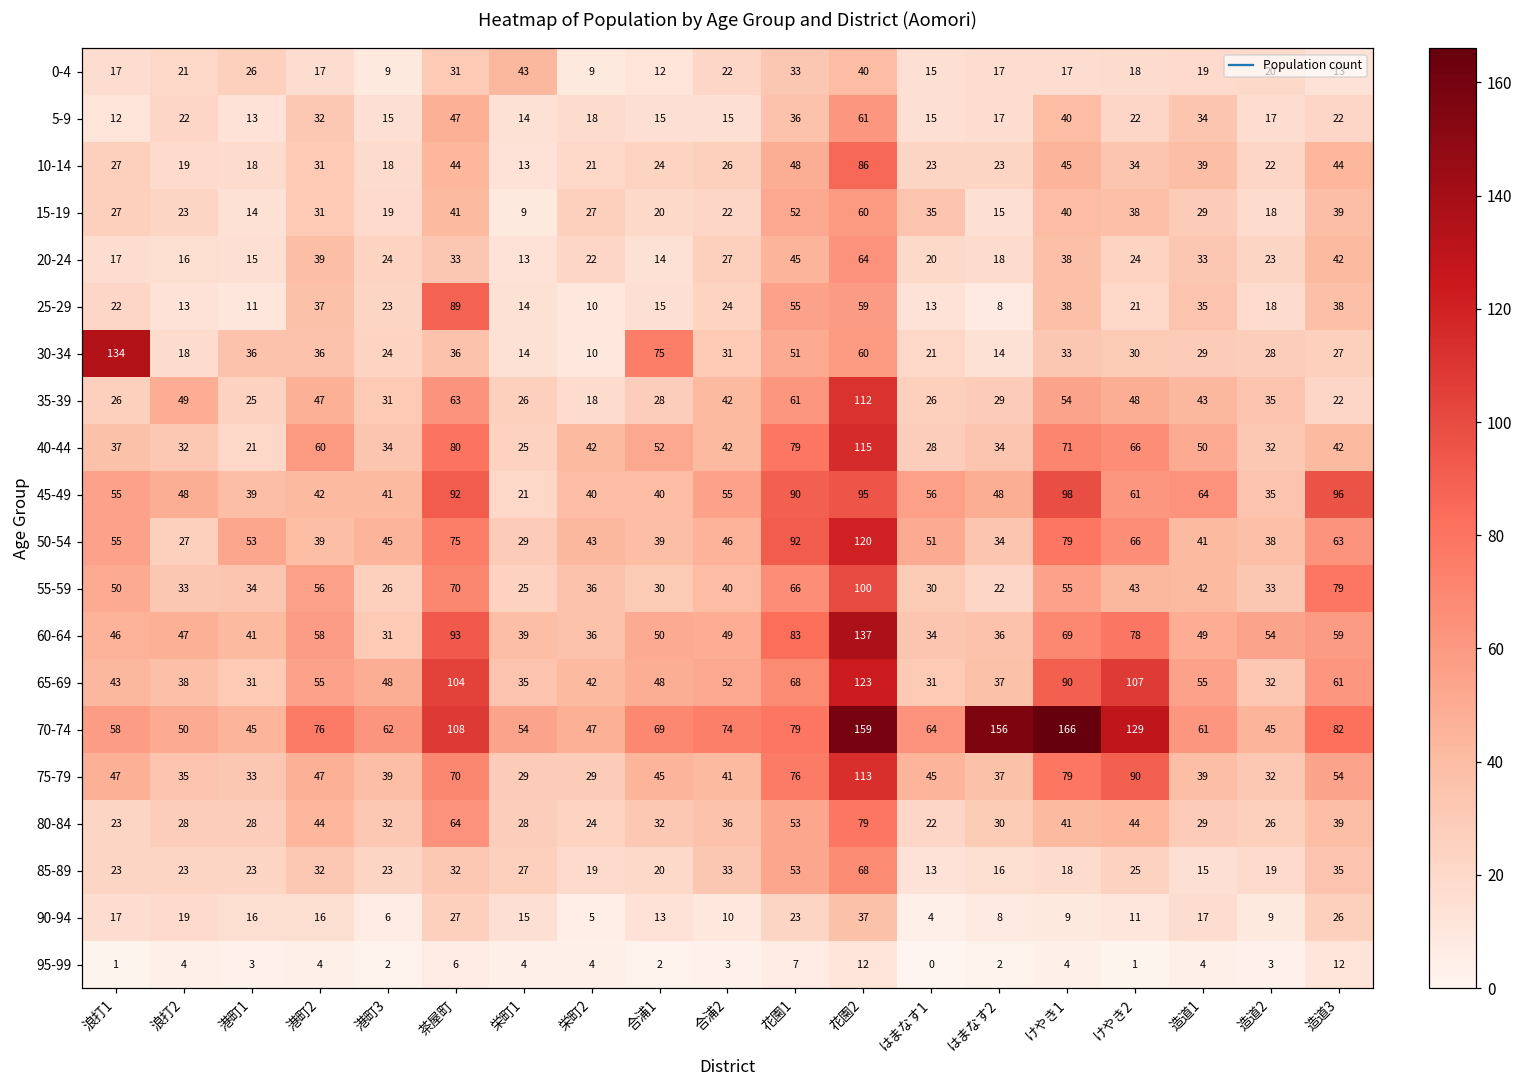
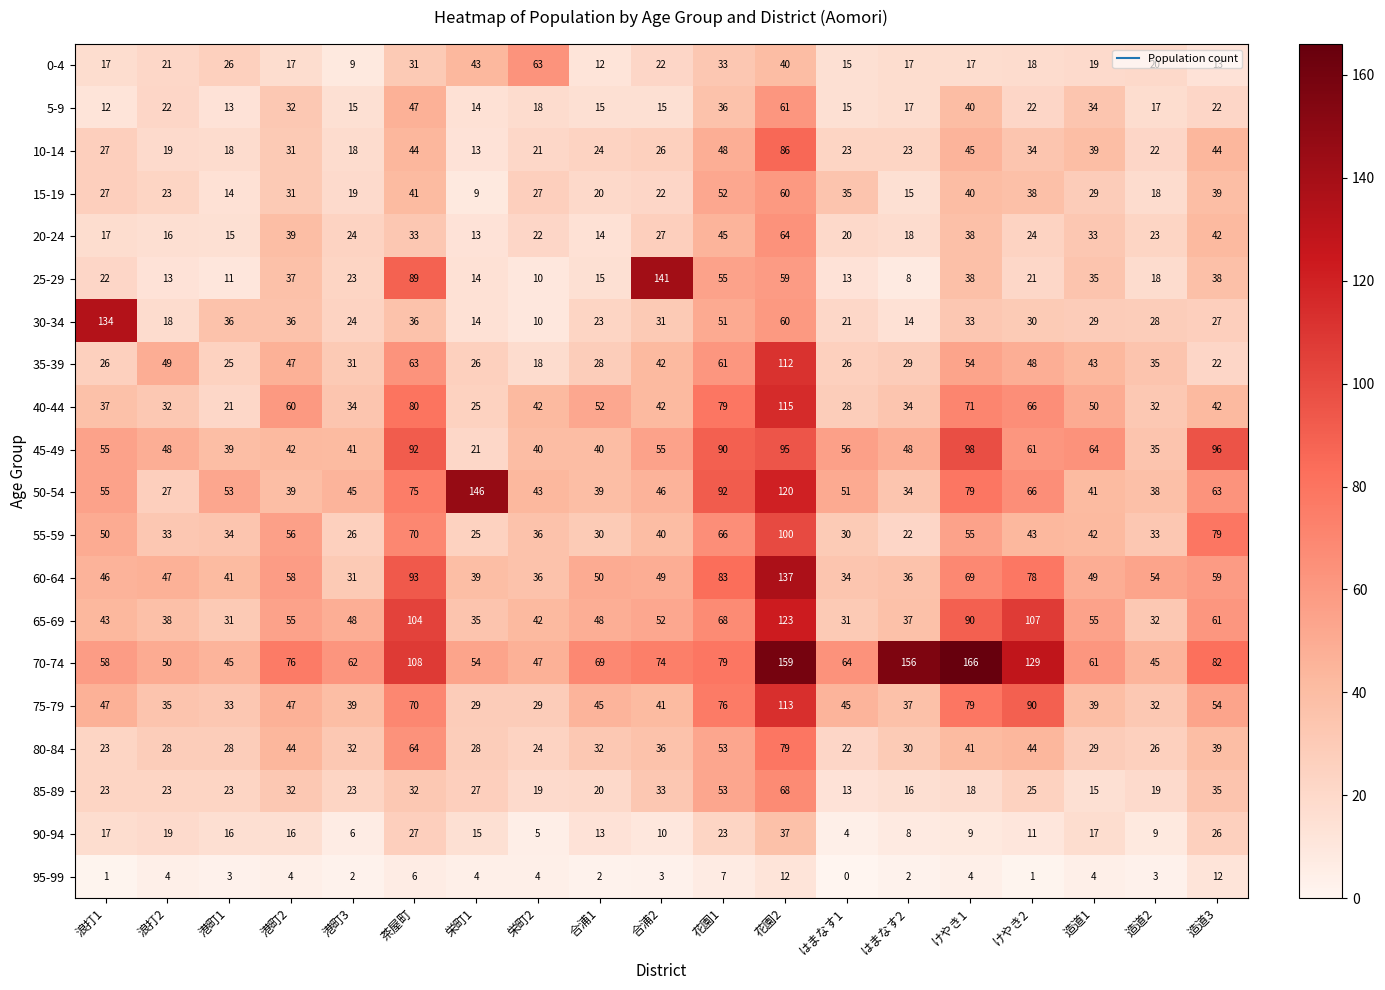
  {
    "0-4": {
      "浪打1": 17,
      "浪打2": 21,
      "港町1": 26,
      "港町2": 17,
      "港町3": 9,
      "茶屋町": 31,
      "栄町1": 43,
-     "栄町2": 9,
+     "栄町2": 63,
      "合浦1": 12,
      "合浦2": 22,
      "花園1": 33,
      "花園2": 40,
      "はまなす1": 15,
      "はまなす2": 17,
      "けやき1": 17,
      "けやき2": 18,
      "造道1": 19
    },
    "25-29": {
      "浪打1": 22,
      "浪打2": 13,
      "港町1": 11,
      "港町2": 37,
      "港町3": 23,
      "茶屋町": 89,
      "栄町1": 14,
      "栄町2": 10,
      "合浦1": 15,
-     "合浦2": 24,
+     "合浦2": 141,
      "花園1": 55,
      "花園2": 59,
      "はまなす1": 13,
      "はまなす2": 8,
      "けやき1": 38,
      "けやき2": 21,
      "造道1": 35,
      "造道2": 18,
      "造道3": 38
    },
    "30-34": {
      "浪打1": 134,
      "浪打2": 18,
      "港町1": 36,
      "港町2": 36,
      "港町3": 24,
      "茶屋町": 36,
      "栄町1": 14,
      "栄町2": 10,
-     "合浦1": 75,
+     "合浦1": 23,
      "合浦2": 31,
      "花園1": 51,
      "花園2": 60,
      "はまなす1": 21,
      "はまなす2": 14,
      "けやき1": 33,
      "けやき2": 30,
      "造道1": 29,
      "造道2": 28,
      "造道3": 27
    },
    "50-54": {
      "浪打1": 55,
      "浪打2": 27,
      "港町1": 53,
      "港町2": 39,
      "港町3": 45,
      "茶屋町": 75,
-     "栄町1": 29,
+     "栄町1": 146,
      "栄町2": 43,
      "合浦1": 39,
      "合浦2": 46,
      "花園1": 92,
      "花園2": 120,
      "はまなす1": 51,
      "はまなす2": 34,
      "けやき1": 79,
      "けやき2": 66,
      "造道1": 41,
      "造道2": 38,
      "造道3": 63
    }
  }
